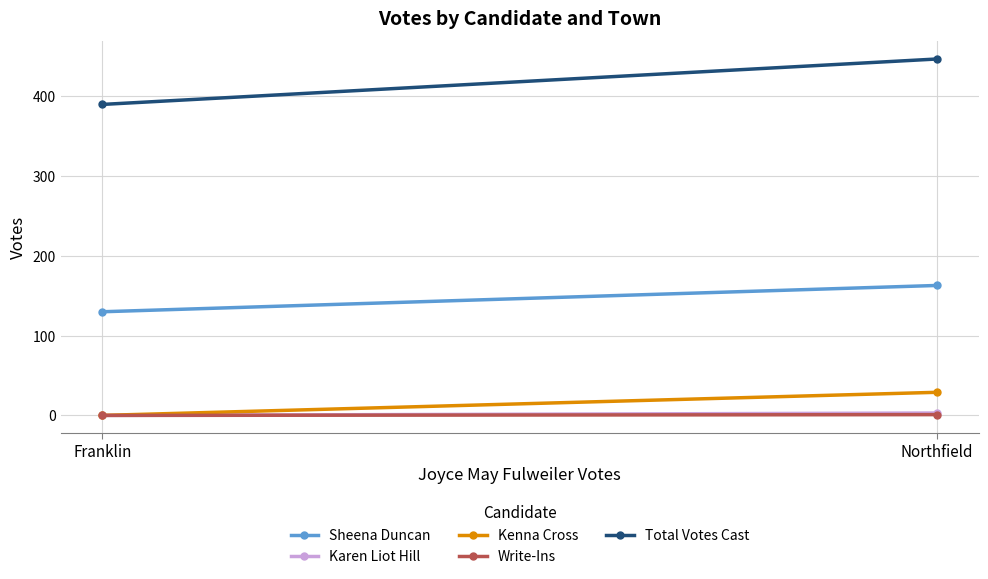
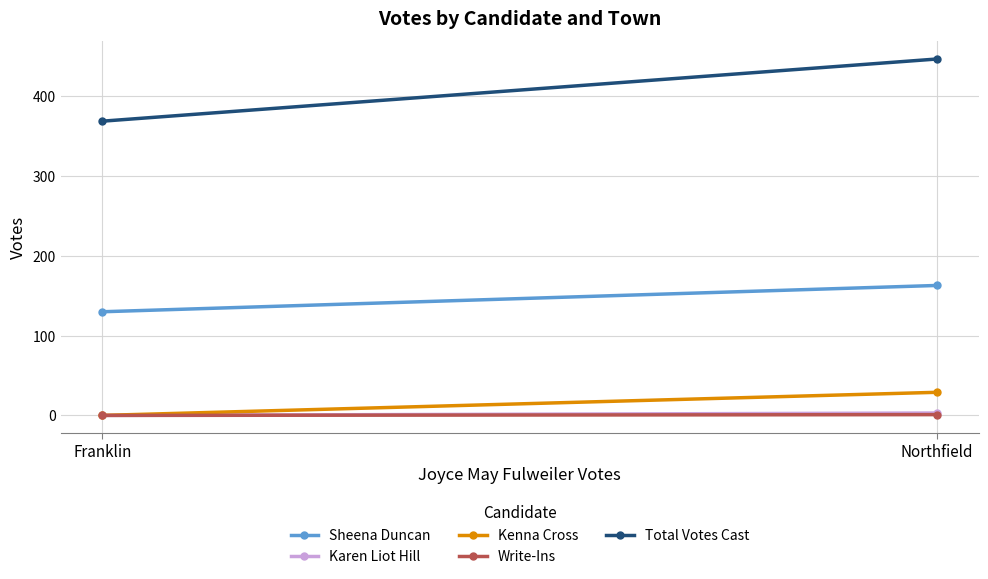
  {
    "Sheena Duncan": {
      "Franklin": 130,
      "Northfield": 160
    },
    "Kenna Cross": {
      "Northfield": 30
    },
    "Total Votes Cast": {
-     "Franklin": 390,
+     "Franklin": 370,
      "Northfield": 450
    }
  }
